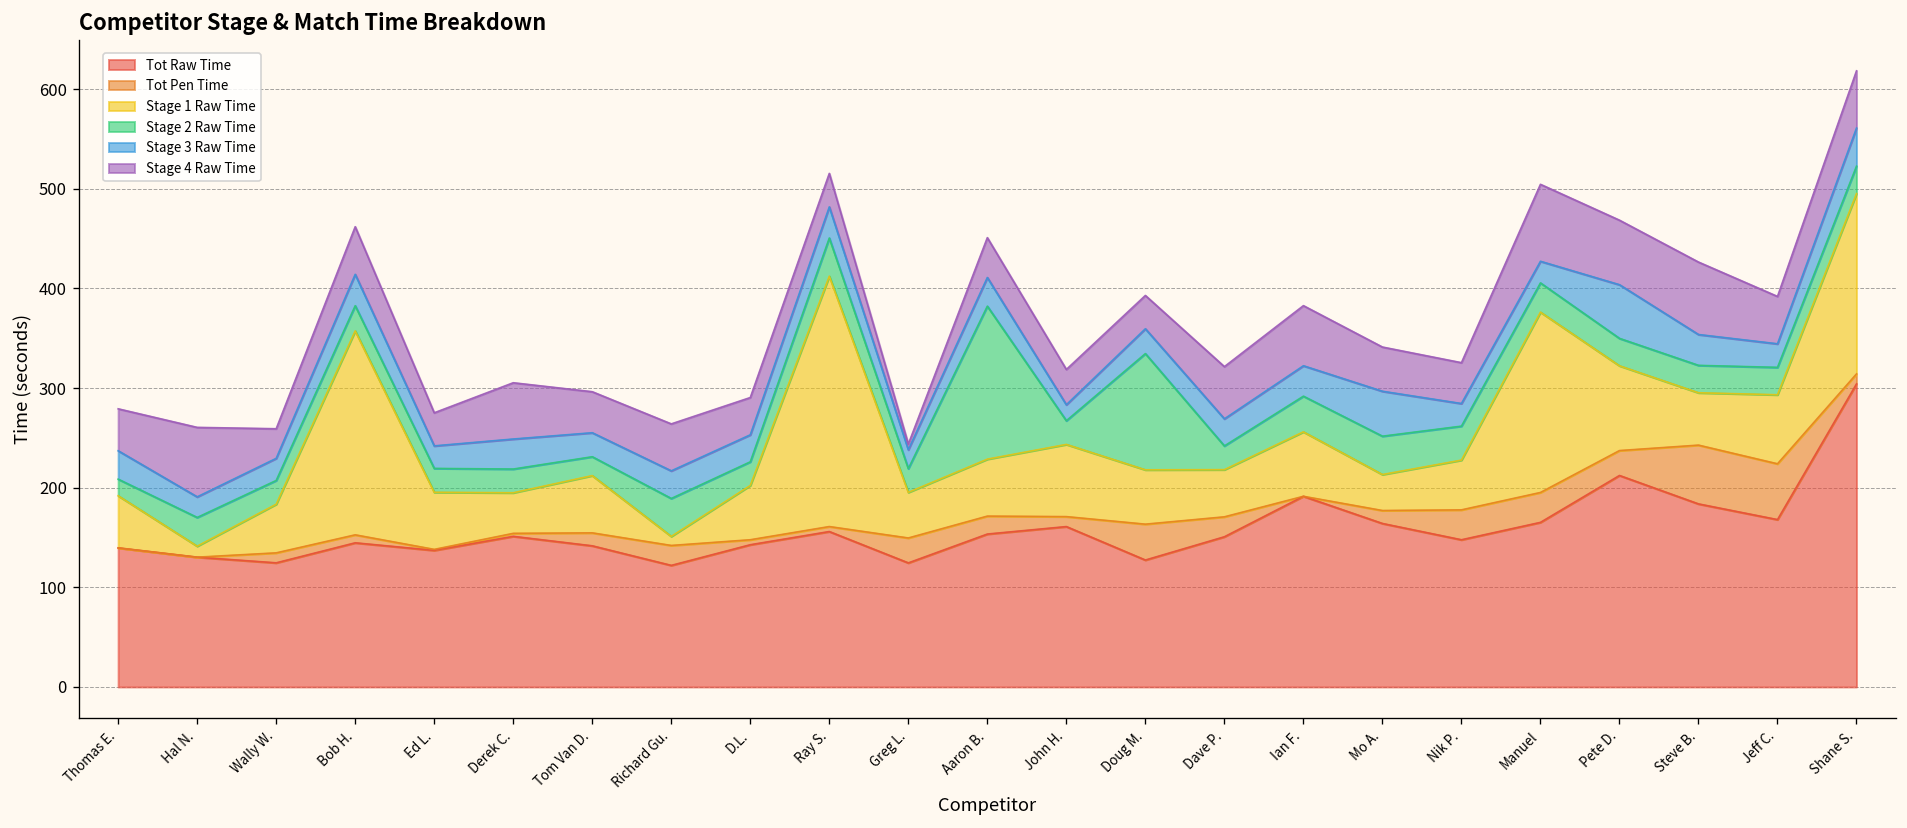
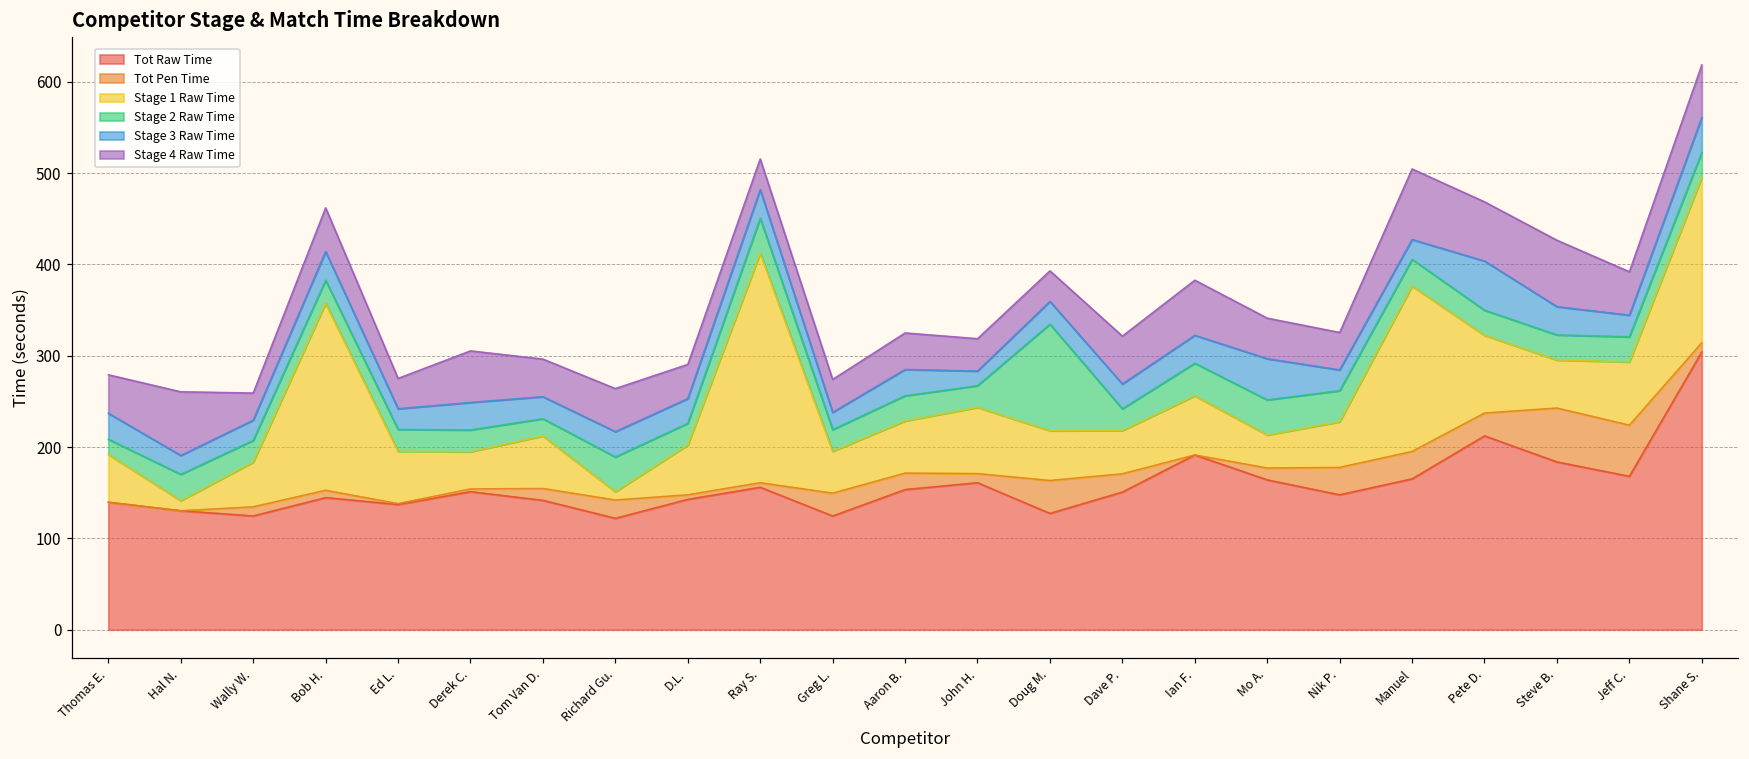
  {
    "Stage 1 Raw Time": {
      "Thomas E.": 50,
      "Hal N.": 10,
      "Wally W.": 50,
      "Bob H.": 200,
      "Ed L.": 60,
      "Derek C.": 40,
      "Tom Van D.": 60,
      "Richard Gu.": 10,
      "D.L.": 50,
      "Ray S.": 250,
      "Greg L.": 50,
      "Aaron B.": 60,
      "John H.": 70,
      "Doug M.": 50,
      "Dave P.": 50,
      "Ian F.": 60,
      "Mo A.": 40,
      "Nik P.": 50,
      "Manuel": 180,
      "Pete D.": 90,
      "Steve B.": 50,
      "Jeff C.": 70,
      "Shane S.": 180
    },
    "Stage 2 Raw Time": {
      "Thomas E.": 20,
      "Hal N.": 30,
      "Wally W.": 20,
      "Bob H.": 30,
      "Ed L.": 20,
      "Derek C.": 20,
      "Tom Van D.": 20,
      "Richard Gu.": 40,
      "D.L.": 20,
      "Ray S.": 40,
      "Greg L.": 20,
-     "Aaron B.": 150,
+     "Aaron B.": 30,
      "John H.": 20,
      "Doug M.": 120,
      "Dave P.": 20,
      "Ian F.": 40,
      "Mo A.": 40,
      "Nik P.": 30,
      "Manuel": 30,
      "Pete D.": 30,
      "Steve B.": 30,
      "Jeff C.": 30,
      "Shane S.": 30
    },
    "Stage 3 Raw Time": {
      "Thomas E.": 30,
      "Hal N.": 20,
      "Wally W.": 20,
      "Bob H.": 30,
      "Ed L.": 20,
      "Derek C.": 30,
      "Tom Van D.": 20,
      "Richard Gu.": 30,
      "D.L.": 30,
      "Ray S.": 30,
      "Greg L.": 20,
      "Aaron B.": 30,
      "John H.": 20,
      "Doug M.": 20,
      "Dave P.": 30,
      "Ian F.": 30,
      "Mo A.": 50,
      "Nik P.": 20,
      "Manuel": 20,
      "Pete D.": 50,
      "Steve B.": 30,
      "Jeff C.": 20,
      "Shane S.": 40
    },
    "Stage 4 Raw Time": {
      "Thomas E.": 40,
      "Hal N.": 70,
      "Wally W.": 30,
      "Bob H.": 50,
      "Ed L.": 30,
      "Derek C.": 60,
      "Tom Van D.": 40,
      "Richard Gu.": 50,
      "D.L.": 40,
      "Ray S.": 30,
-     "Greg L.": 10,
+     "Greg L.": 40,
      "Aaron B.": 40,
      "John H.": 40,
      "Doug M.": 30,
      "Dave P.": 50,
      "Ian F.": 60,
      "Mo A.": 40,
      "Nik P.": 40,
      "Manuel": 80,
      "Pete D.": 60,
      "Steve B.": 70,
      "Jeff C.": 50,
      "Shane S.": 60
    }
  }
